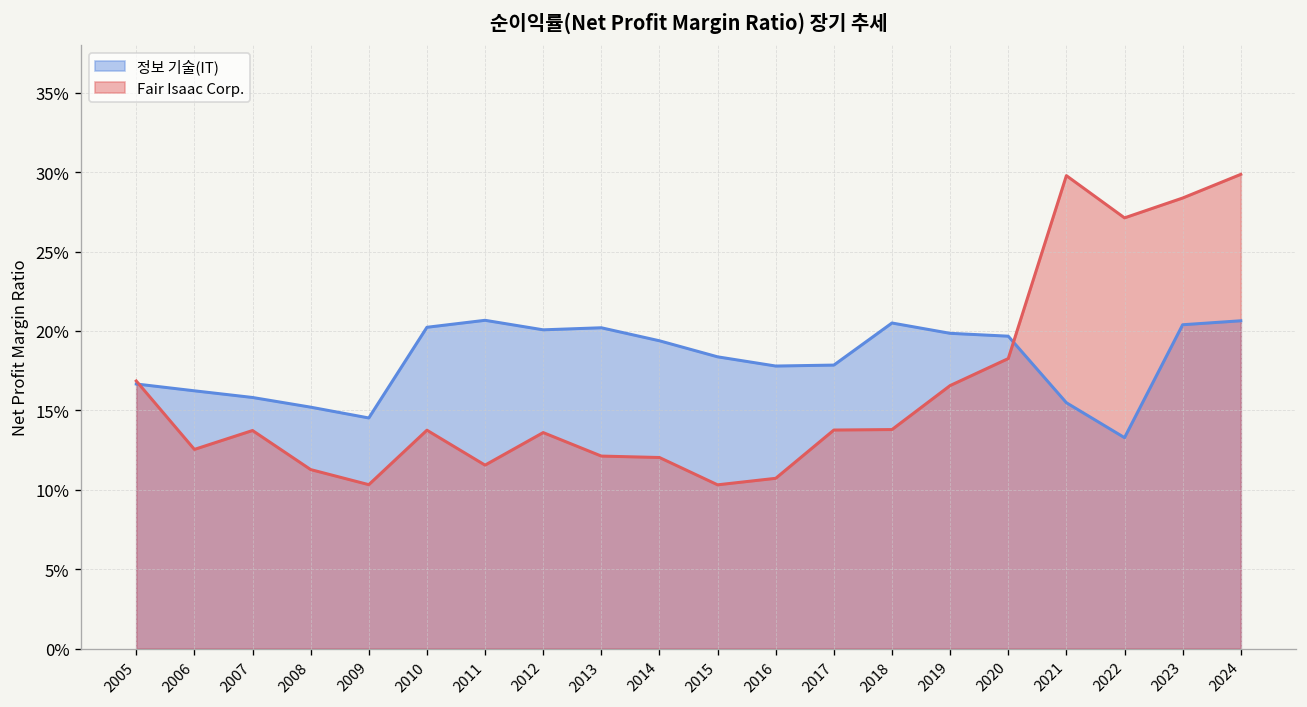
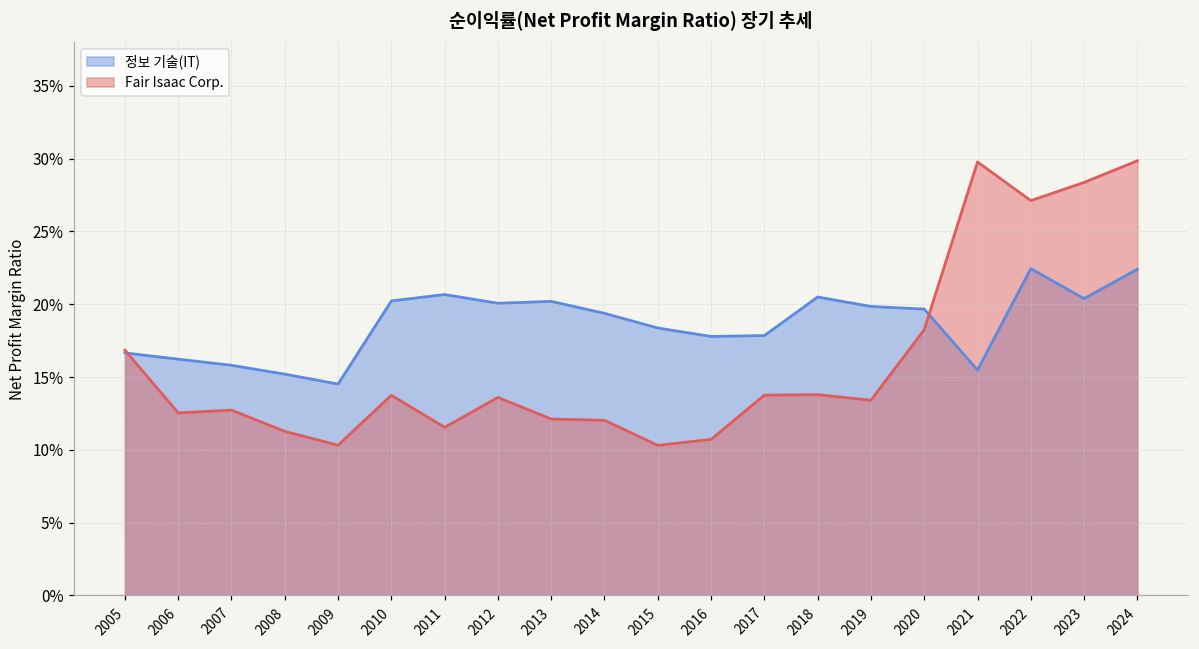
  {
    "정보 기술(IT)": {
      "2006": "16.2%",
      "2007": "15.8%",
      "2008": "15.2%",
      "2009": "14.5%",
      "2010": "20.2%",
      "2011": "20.7%",
      "2012": "20.1%",
      "2013": "20.2%",
      "2014": "19.4%",
      "2015": "18.4%",
      "2016": "17.8%",
      "2017": "17.8%",
      "2018": "20.5%",
      "2019": "19.9%",
      "2020": "19.7%",
      "2021": "15.5%",
-     "2022": "13.3%",
+     "2022": "22.5%",
      "2023": "20.4%",
-     "2024": "20.6%"
+     "2024": "22.4%"
    },
    "Fair Isaac Corp.": {
      "2006": "12.5%",
-     "2007": "13.7%",
+     "2007": "12.7%",
      "2008": "11.3%",
      "2009": "10.3%",
      "2010": "13.8%",
      "2011": "11.6%",
      "2012": "13.6%",
      "2013": "12.1%",
      "2014": "12.0%",
      "2015": "10.3%",
      "2016": "10.7%",
      "2017": "13.8%",
      "2018": "13.8%",
-     "2019": "16.6%",
+     "2019": "13.4%",
      "2020": "18.3%",
      "2021": "29.8%",
      "2022": "27.1%",
      "2023": "28.4%",
      "2024": "29.9%"
    }
  }
